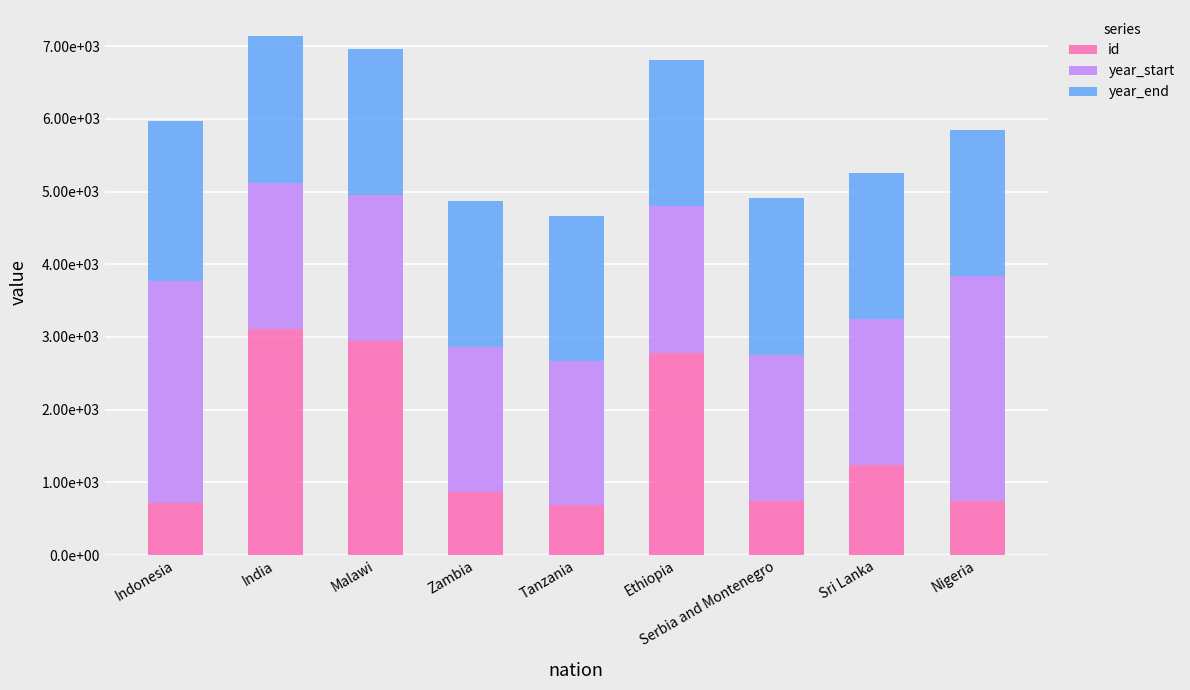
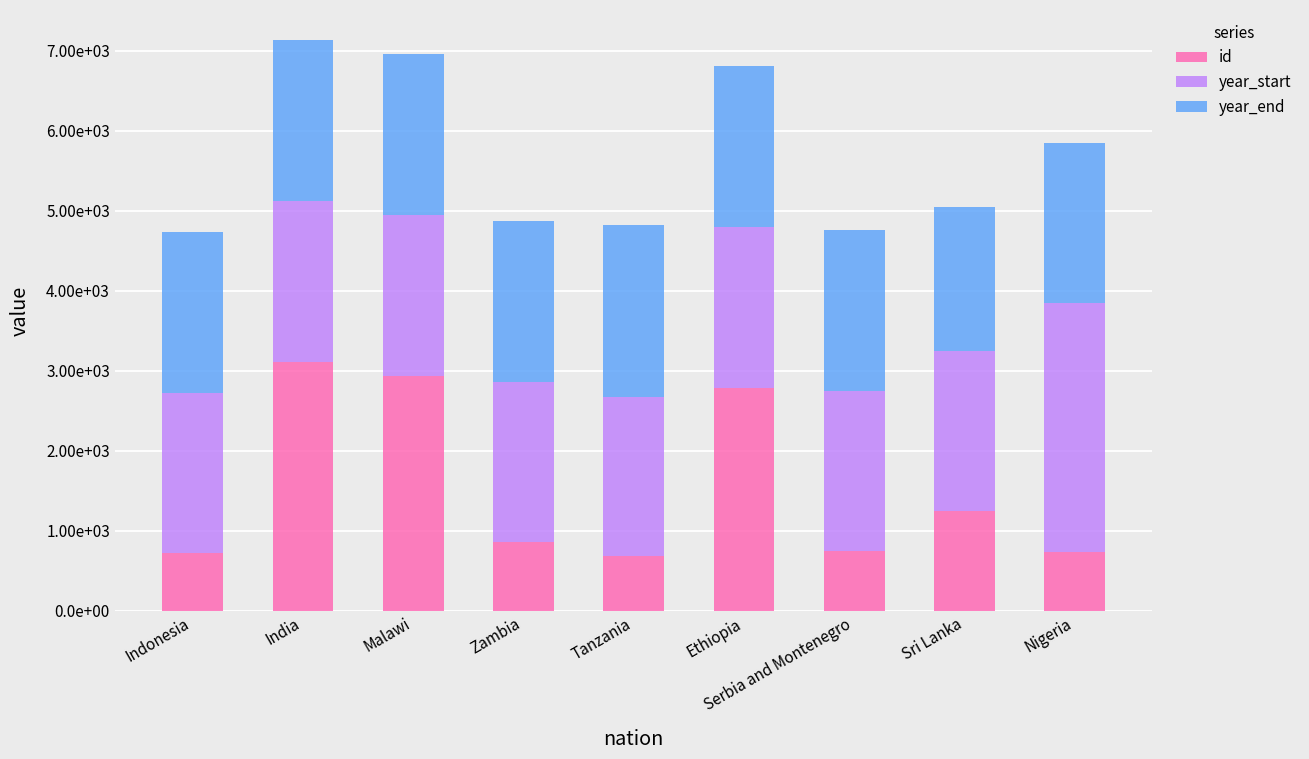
  {
    "id": {
      "Indonesia": 700,
      "India": 3100,
      "Malawi": 2900,
      "Zambia": 900,
      "Tanzania": 700,
      "Ethiopia": 2800,
      "Serbia and Montenegro": 700,
      "Sri Lanka": 1200,
      "Nigeria": 700
    },
    "year_start": {
-     "Indonesia": 3000,
+     "Indonesia": 2000,
      "India": 2000,
      "Malawi": 2000,
      "Zambia": 2000,
      "Tanzania": 2000,
      "Ethiopia": 2000,
      "Serbia and Montenegro": 2000,
      "Sri Lanka": 2000,
      "Nigeria": 3100
    },
    "year_end": {
-     "Indonesia": 2200,
+     "Indonesia": 2000,
      "India": 2000,
      "Malawi": 2000,
      "Zambia": 2000,
-     "Tanzania": 2000,
+     "Tanzania": 2100,
      "Ethiopia": 2000,
-     "Serbia and Montenegro": 2200,
-     "Sri Lanka": 2000,
+     "Serbia and Montenegro": 2000,
+     "Sri Lanka": 1800,
      "Nigeria": 2000
    }
  }
